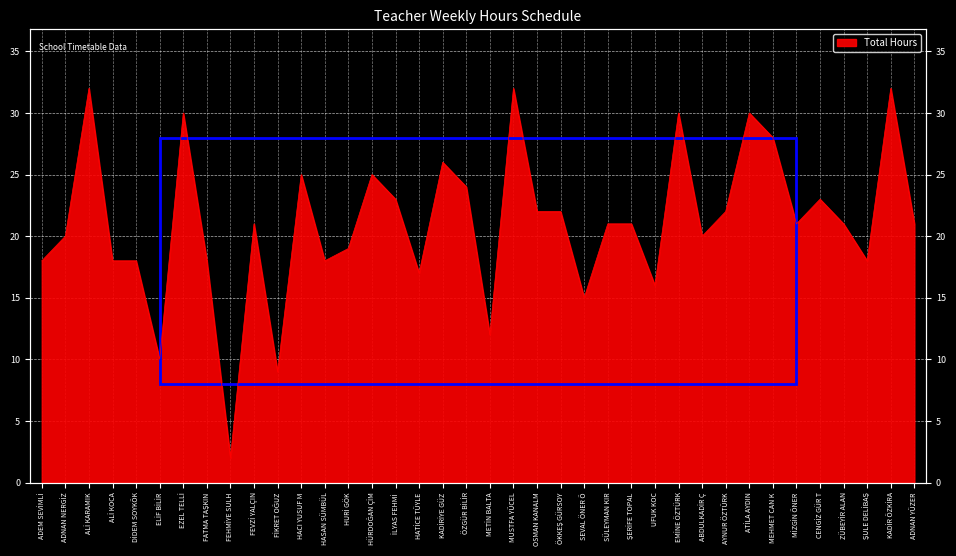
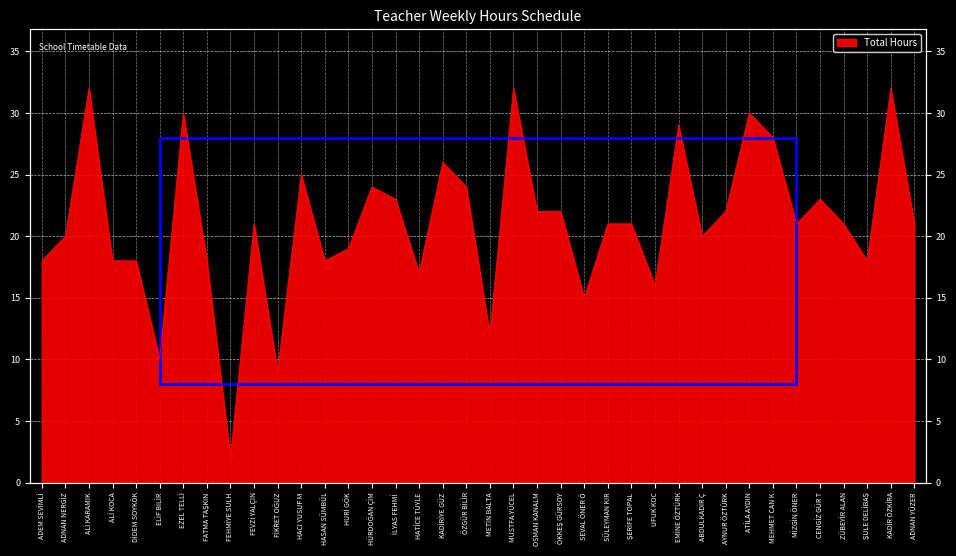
  {
    "ADEM SEVİMLİ": 18,
    "ADNAN NERGİZ": 20,
    "ALİ KARAMIK": 32,
    "ALİ KOCA": 18,
    "DİDEM SOYKÖK": 18,
    "ELİF BİLİR": 10,
    "EZEL TELLİ": 30,
    "FATMA TAŞKIN": 18,
    "FEHMİYE SULH": 2,
    "FEVZİ YALÇIN": 21,
    "FİKRET OĞUZ": 9,
    "HACI YUSUF M": 25,
    "HASAN SÜMBÜL": 18,
    "HURİ GÖK": 19,
-   "HÜRDOĞAN ÇİM": 25,
+   "HÜRDOĞAN ÇİM": 24,
    "İLYAS FEHMİ": 23,
    "HATİCE TÜYLE": 17,
    "KADİRİYE GÜZ": 26,
    "ÖZGÜR BİLİR": 24,
    "METİN BALTA": 12,
    "MUSTFA YÜCEL": 32,
    "OSMAN KANALM": 22,
    "ÖKKEŞ GÜRSOY": 22,
    "SEVAL ÖNER Ö": 15,
    "SÜLEYMAN KIR": 21,
    "ŞERİFE TOPAL": 21,
    "UFUK KOC": 16,
-   "EMİNE ÖZTÜRK": 30,
+   "EMİNE ÖZTÜRK": 29,
    "ABDULKADİR Ç": 20,
    "AYNUR ÖZTÜRK": 22,
    "ATİLA AYDIN": 30,
    "MEHMET CAN K": 28,
    "MİZGİN ÖNER": 21,
    "CENGİZ GÜR T": 23,
    "ZÜBEYİR ALAN": 21,
    "ŞULE DELİBAŞ": 18,
    "KADİR ÖZKİRA": 32,
    "ADNAN YÜZER": 21
  }
